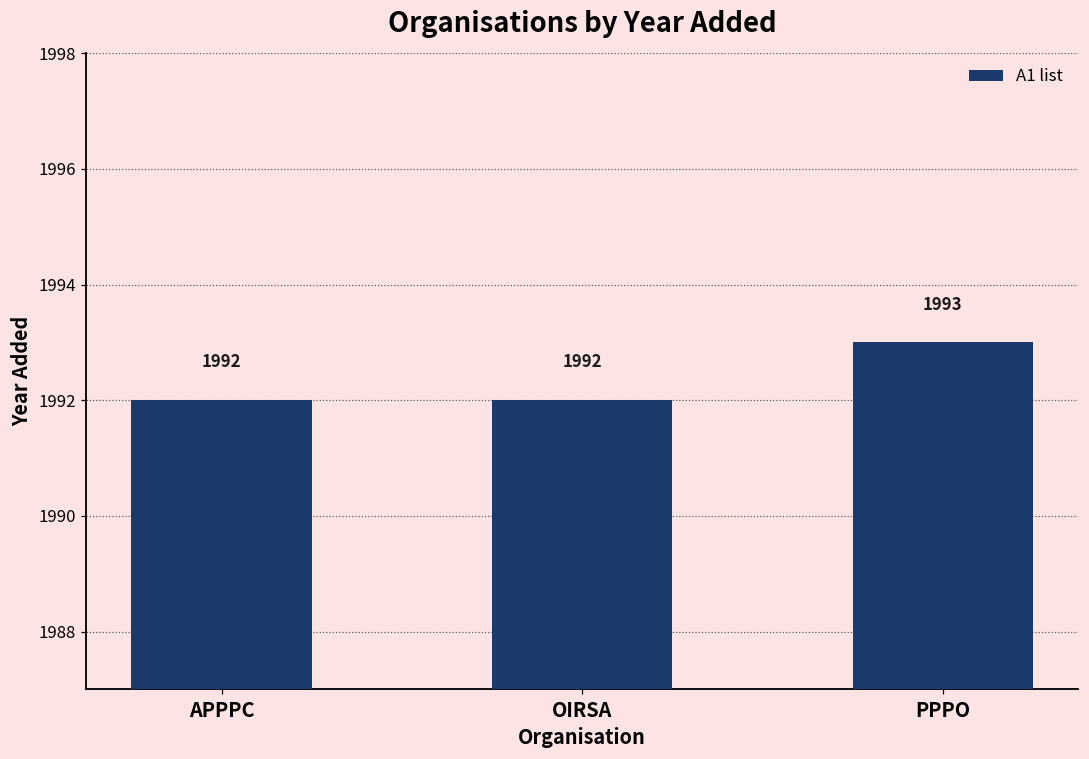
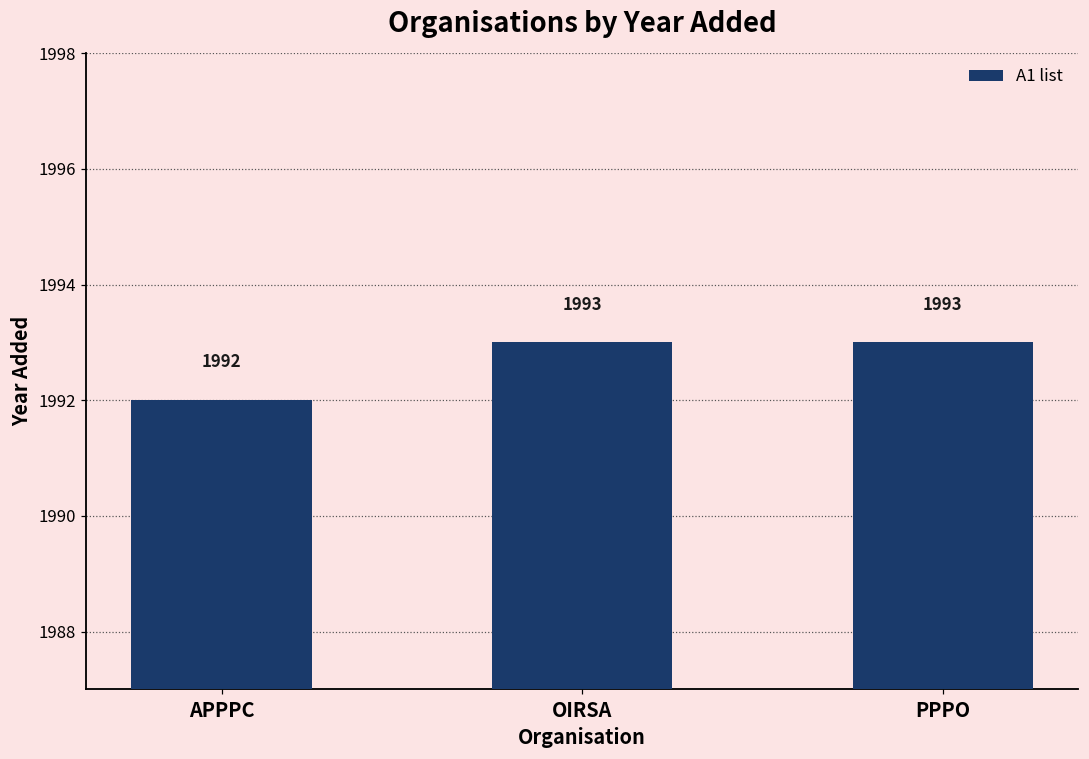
  {
-   "OIRSA": 1992
+   "OIRSA": 1993
  }
